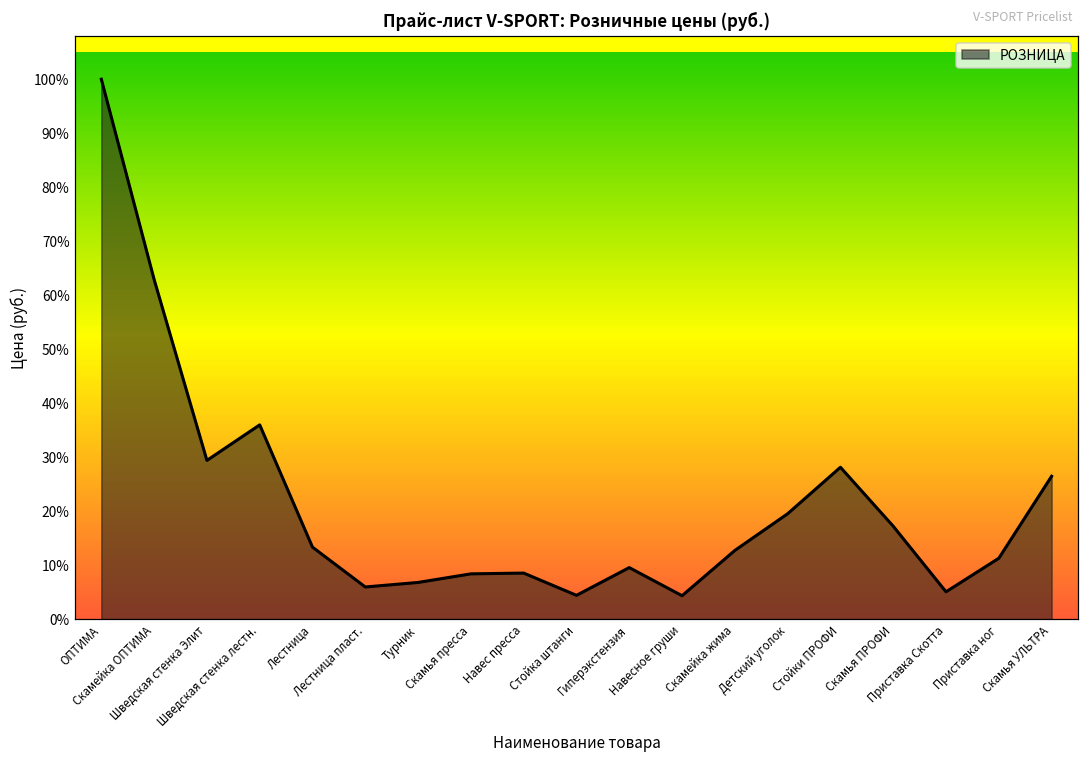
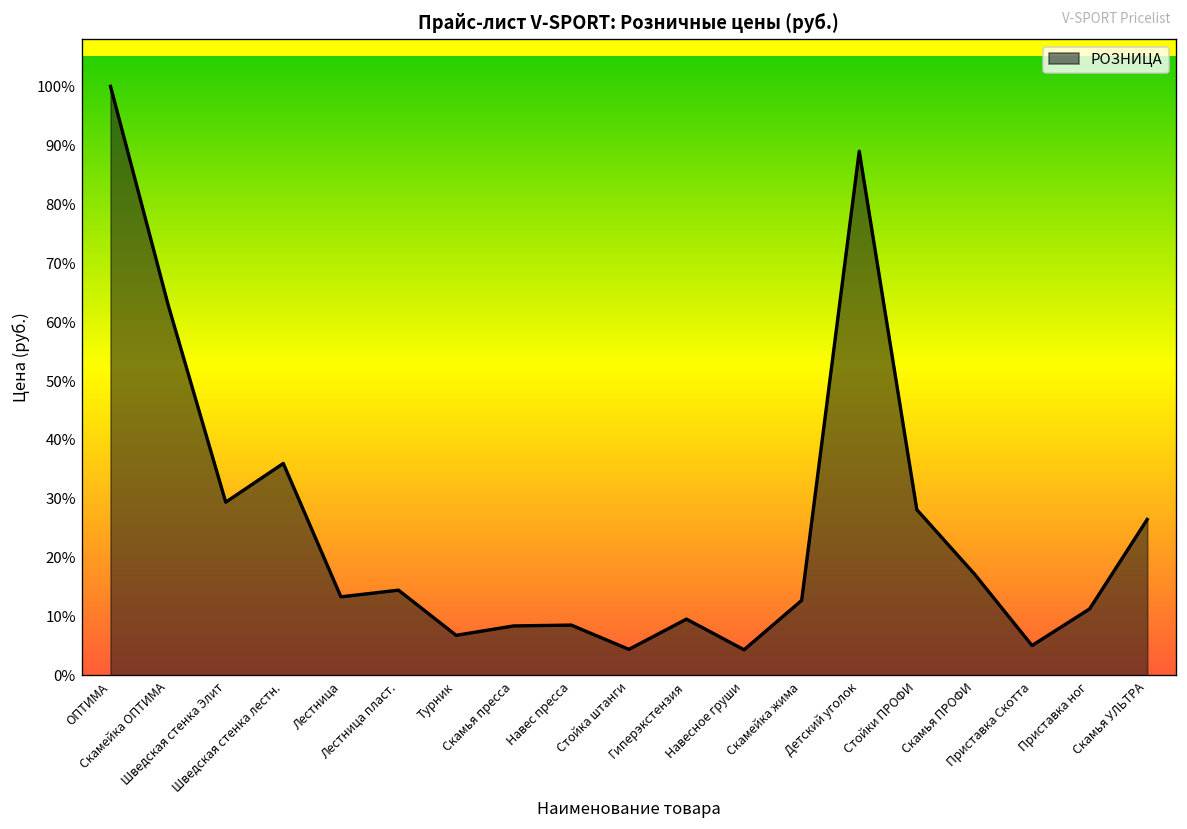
  {
    "ОПТИМА": "100%",
    "Скамейка ОПТИМА": "63%",
    "Шведская стенка Элит": "29%",
    "Шведская стенка лестн.": "36%",
    "Лестница": "13%",
-   "Лестница пласт.": "6%",
+   "Лестница пласт.": "14%",
    "Турник": "7%",
    "Скамья пресса": "8%",
    "Навес пресса": "9%",
    "Стойка штанги": "4%",
    "Гиперэкстензия": "10%",
    "Навесное груши": "4%",
    "Скамейка жима": "13%",
-   "Детский уголок": "20%",
+   "Детский уголок": "89%",
    "Стойки ПРОФИ": "28%",
    "Скамья ПРОФИ": "17%",
    "Приставка Скотта": "5%",
    "Приставка ног": "11%",
    "Скамья УЛЬТРА": "26%"
  }
